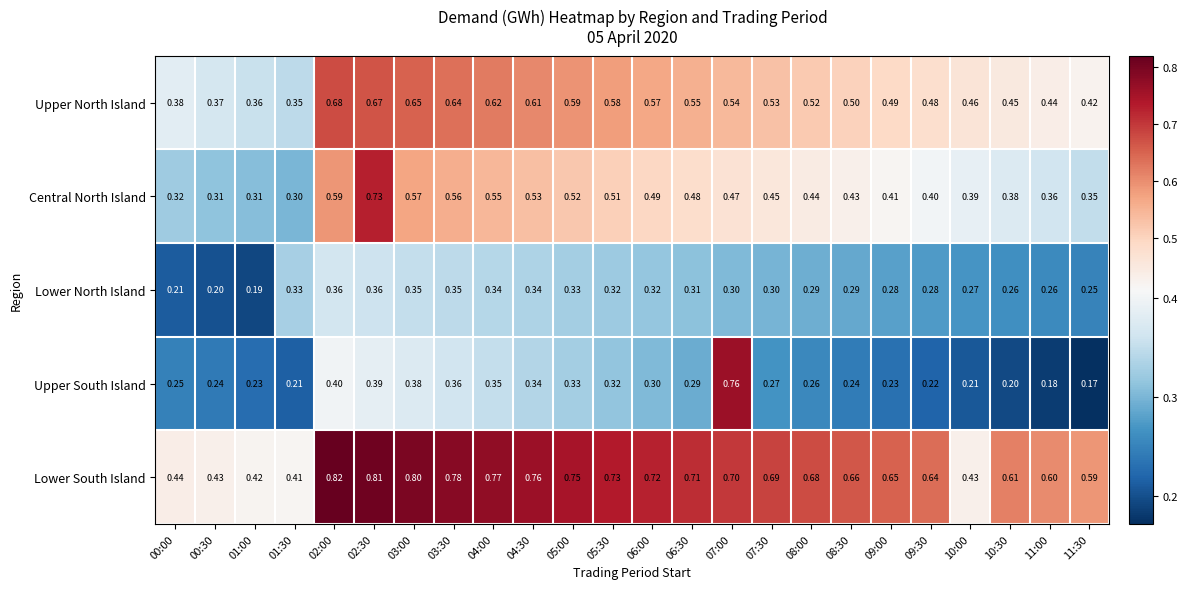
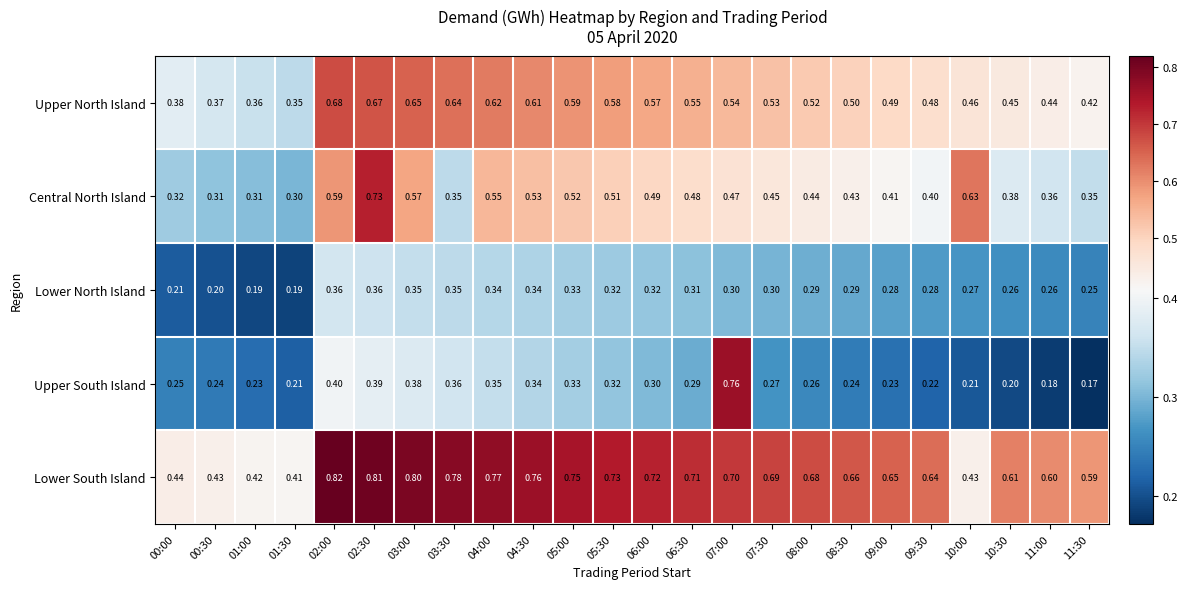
  {
    "Upper North Island": {
      "00:00": 0.38,
      "00:30": 0.37,
      "01:00": 0.36,
      "01:30": 0.35,
      "02:00": 0.68,
      "02:30": 0.67,
      "03:00": 0.65,
      "03:30": 0.64,
      "04:00": 0.62,
      "04:30": 0.61,
      "05:00": 0.59,
      "05:30": 0.58,
      "06:00": 0.57,
      "06:30": 0.55,
      "07:00": 0.54,
      "07:30": 0.53,
      "08:00": 0.52,
      "08:30": 0.50,
      "09:00": 0.49,
      "09:30": 0.48,
      "10:00": 0.46,
      "10:30": 0.45,
      "11:00": 0.44,
      "11:30": 0.42
    },
    "Central North Island": {
      "00:00": 0.32,
      "00:30": 0.31,
      "01:00": 0.31,
      "01:30": 0.30,
      "02:00": 0.59,
      "02:30": 0.73,
      "03:00": 0.57,
-     "03:30": 0.56,
+     "03:30": 0.35,
      "04:00": 0.55,
      "04:30": 0.53,
      "05:00": 0.52,
      "05:30": 0.51,
      "06:00": 0.49,
      "06:30": 0.48,
      "07:00": 0.47,
      "07:30": 0.45,
      "08:00": 0.44,
      "08:30": 0.43,
      "09:00": 0.41,
      "09:30": 0.40,
-     "10:00": 0.39,
+     "10:00": 0.63,
      "10:30": 0.38,
      "11:00": 0.36,
      "11:30": 0.35
    },
    "Lower North Island": {
      "00:00": 0.21,
      "00:30": 0.20,
      "01:00": 0.19,
-     "01:30": 0.33,
+     "01:30": 0.19,
      "02:00": 0.36,
      "02:30": 0.36,
      "03:00": 0.35,
      "03:30": 0.35,
      "04:00": 0.34,
      "04:30": 0.34,
      "05:00": 0.33,
      "05:30": 0.32,
      "06:00": 0.32,
      "06:30": 0.31,
      "07:00": 0.30,
      "07:30": 0.30,
      "08:00": 0.29,
      "08:30": 0.29,
      "09:00": 0.28,
      "09:30": 0.28,
      "10:00": 0.27,
      "10:30": 0.26,
      "11:00": 0.26,
      "11:30": 0.25
    },
    "Upper South Island": {
      "00:00": 0.25,
      "00:30": 0.24,
      "01:00": 0.23,
      "01:30": 0.21,
      "02:00": 0.40,
      "02:30": 0.39,
      "03:00": 0.38,
      "03:30": 0.36,
      "04:00": 0.35,
      "04:30": 0.34,
      "05:00": 0.33,
      "05:30": 0.32,
      "06:00": 0.30,
      "06:30": 0.29,
      "07:00": 0.76,
      "07:30": 0.27,
      "08:00": 0.26,
      "08:30": 0.24,
      "09:00": 0.23,
      "09:30": 0.22,
      "10:00": 0.21,
      "10:30": 0.20,
      "11:00": 0.18,
      "11:30": 0.17
    },
    "Lower South Island": {
      "00:00": 0.44,
      "00:30": 0.43,
      "01:00": 0.42,
      "01:30": 0.41,
      "02:00": 0.82,
      "02:30": 0.81,
      "03:00": 0.80,
      "03:30": 0.78,
      "04:00": 0.77,
      "04:30": 0.76,
      "05:00": 0.75,
      "05:30": 0.73,
      "06:00": 0.72,
      "06:30": 0.71,
      "07:00": 0.70,
      "07:30": 0.69,
      "08:00": 0.68,
      "08:30": 0.66,
      "09:00": 0.65,
      "09:30": 0.64,
      "10:00": 0.43,
      "10:30": 0.61,
      "11:00": 0.60,
      "11:30": 0.59
    }
  }
